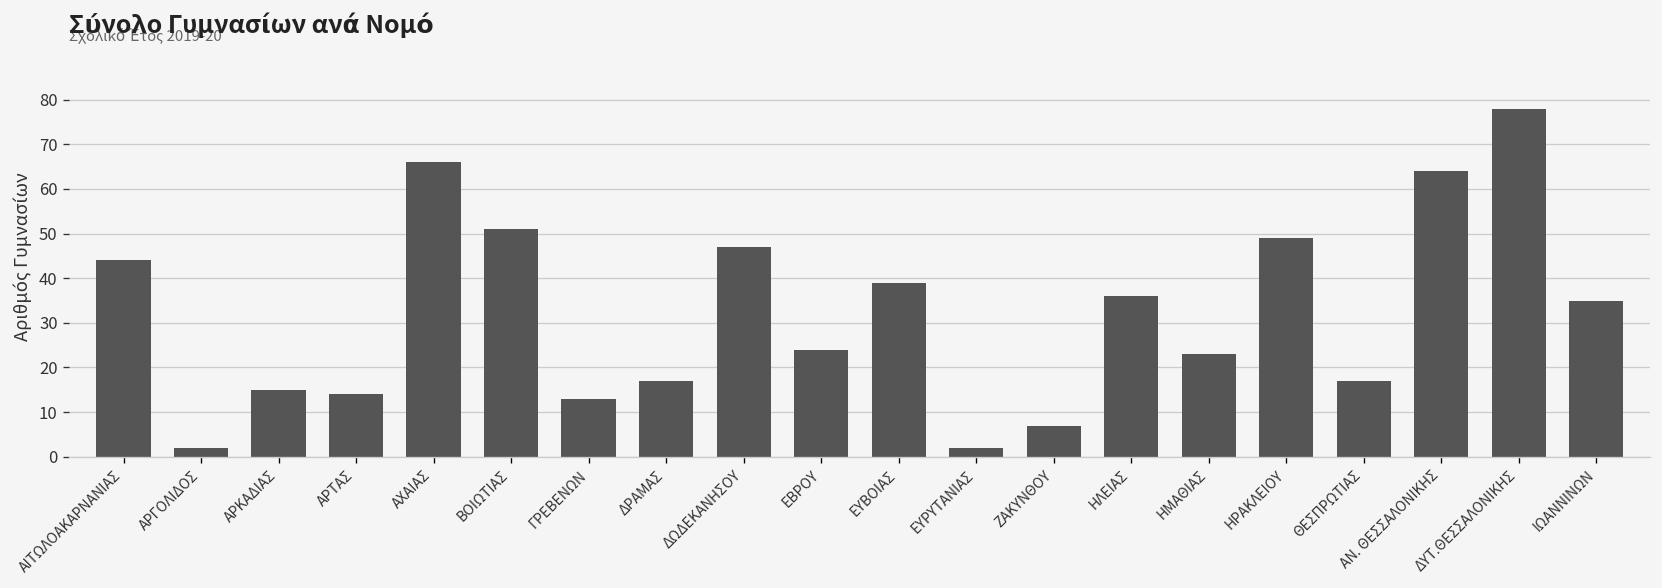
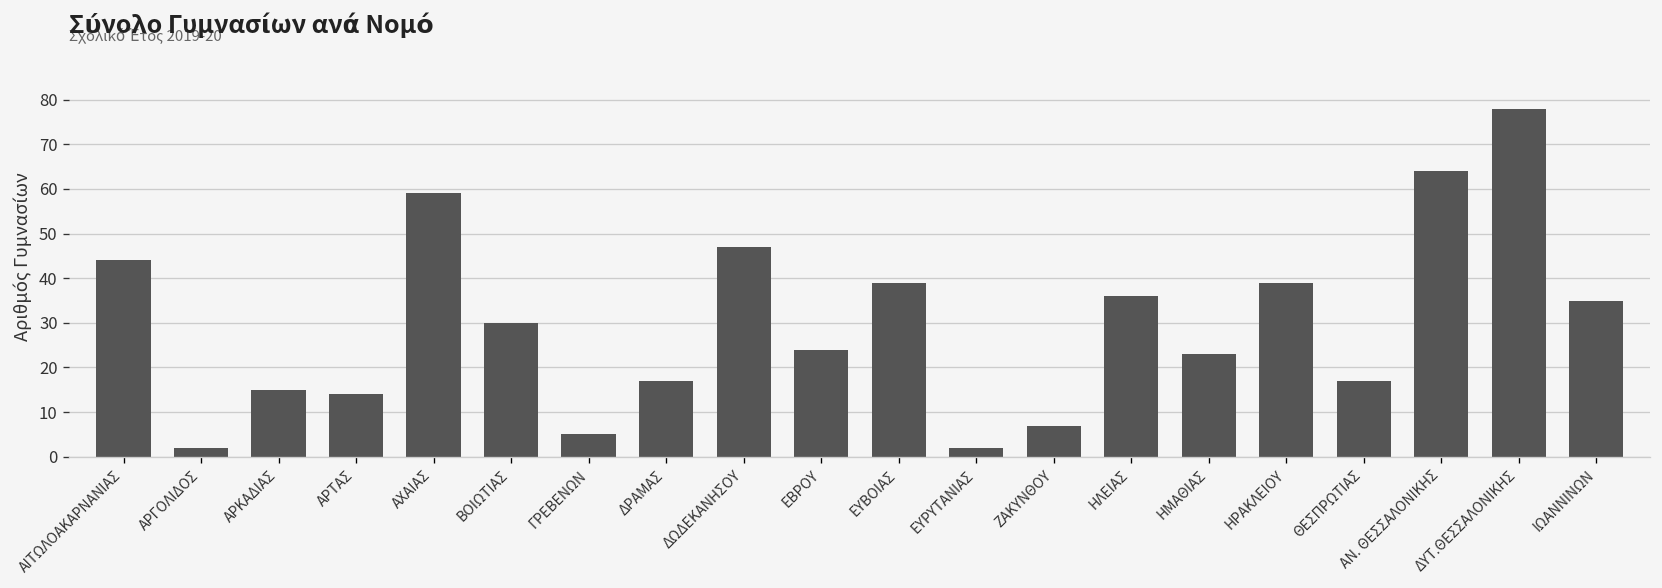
  {
    "ΑΙΤΩΛΟΑΚΑΡΝΑΝΙΑΣ": 44,
    "ΑΡΓΟΛΙΔΟΣ": 2,
    "ΑΡΚΑΔΙΑΣ": 15,
    "ΑΡΤΑΣ": 14,
-   "ΑΧΑΙΑΣ": 66,
-   "ΒΟΙΩΤΙΑΣ": 51,
-   "ΓΡΕΒΕΝΩΝ": 13,
+   "ΑΧΑΙΑΣ": 59,
+   "ΒΟΙΩΤΙΑΣ": 30,
+   "ΓΡΕΒΕΝΩΝ": 5,
    "ΔΡΑΜΑΣ": 17,
    "ΔΩΔΕΚΑΝΗΣΟΥ": 47,
    "ΕΒΡΟΥ": 24,
    "ΕΥΒΟΙΑΣ": 39,
    "ΕΥΡΥΤΑΝΙΑΣ": 2,
    "ΖΑΚΥΝΘΟΥ": 7,
    "ΗΛΕΙΑΣ": 36,
    "ΗΜΑΘΙΑΣ": 23,
-   "ΗΡΑΚΛΕΙΟΥ": 49,
+   "ΗΡΑΚΛΕΙΟΥ": 39,
    "ΘΕΣΠΡΩΤΙΑΣ": 17,
    "ΑΝ. ΘΕΣΣΑΛΟΝΙΚΗΣ": 64,
    "ΔΥΤ.ΘΕΣΣΑΛΟΝΙΚΗΣ": 78,
    "ΙΩΑΝΝΙΝΩΝ": 35
  }
